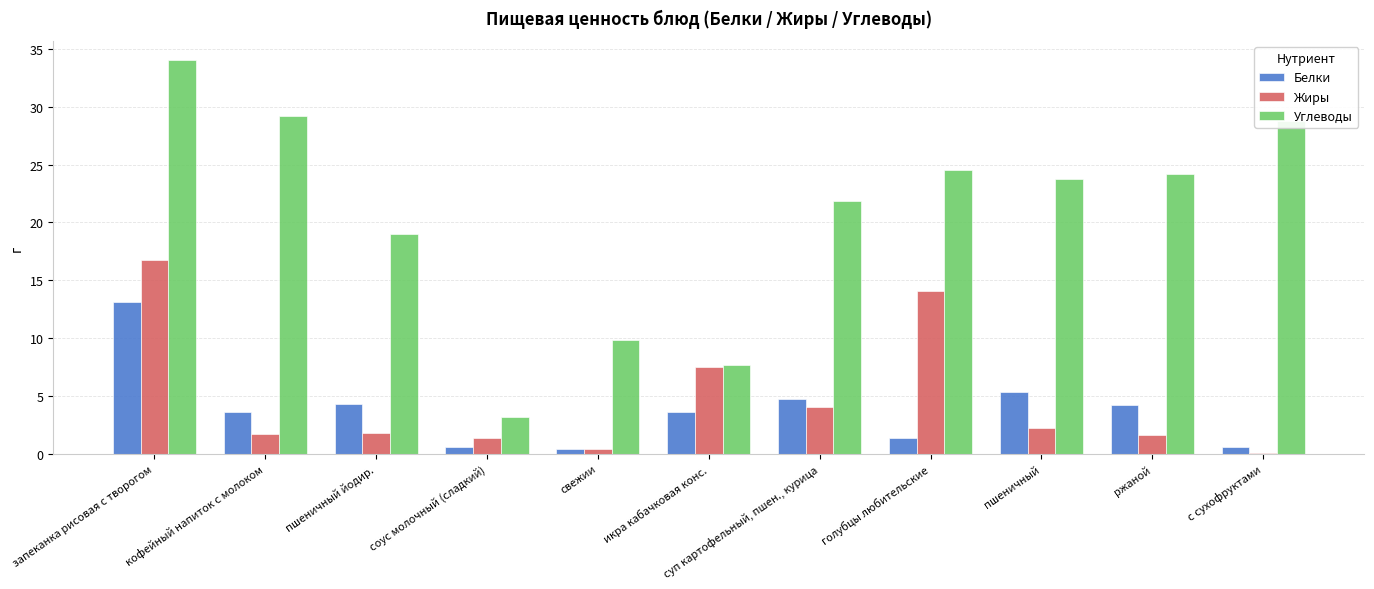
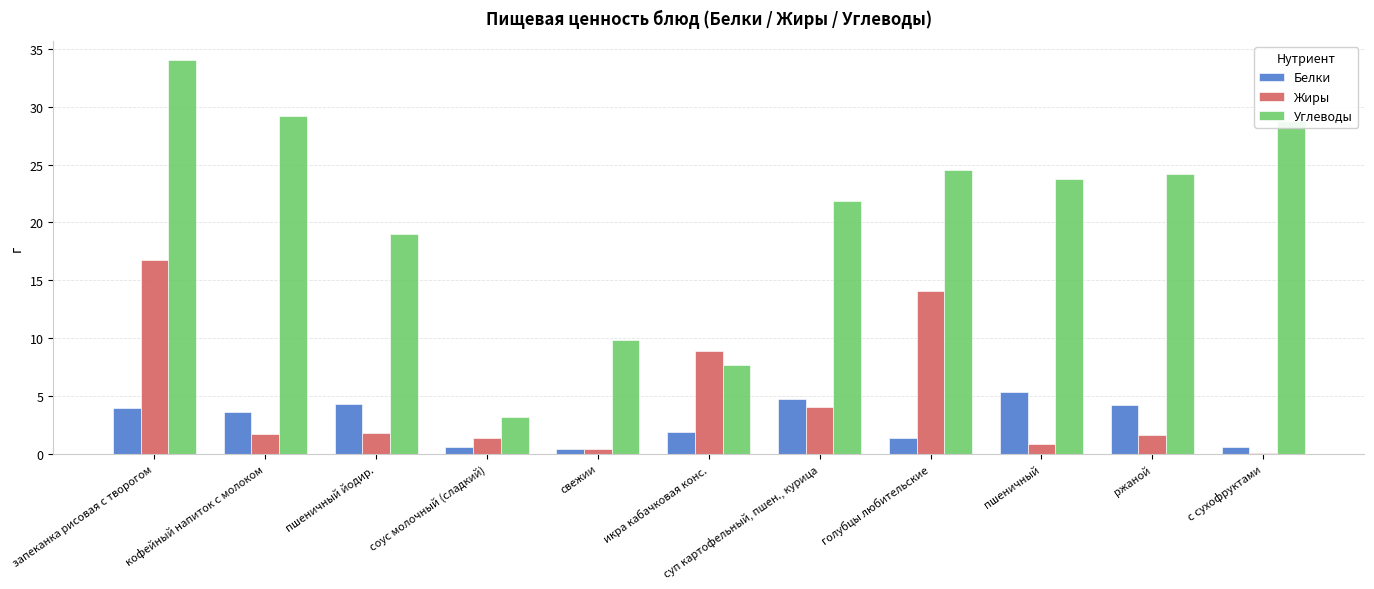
  {
    "Белки": {
-     "запеканка рисовая с творогом": 13.2,
+     "запеканка рисовая с творогом": 4.0,
      "кофейный напиток с молоком": 3.6,
      "пшеничный йодир.": 4.3,
      "соус молочный (сладкий)": 0.6,
      "свежии": 0.4,
-     "икра кабачковая конс.": 3.6,
+     "икра кабачковая конс.": 1.9,
      "суп картофельный, пшен., курица": 4.8,
      "голубцы любительские": 1.4,
      "пшеничный": 5.3,
      "ржаной": 4.3,
      "с сухофруктами": 0.6
    },
    "Жиры": {
      "запеканка рисовая с творогом": 16.8,
      "кофейный напиток с молоком": 1.7,
      "пшеничный йодир.": 1.8,
      "соус молочный (сладкий)": 1.4,
      "свежии": 0.4,
-     "икра кабачковая конс.": 7.5,
+     "икра кабачковая конс.": 8.9,
      "суп картофельный, пшен., курица": 4.1,
      "голубцы любительские": 14.1,
-     "пшеничный": 2.3,
+     "пшеничный": 0.8,
      "ржаной": 1.7
    },
    "Углеводы": {
      "запеканка рисовая с творогом": 34.0,
      "кофейный напиток с молоком": 29.2,
      "пшеничный йодир.": 19.0,
      "соус молочный (сладкий)": 3.2,
      "свежии": 9.8,
      "икра кабачковая конс.": 7.7,
      "суп картофельный, пшен., курица": 21.8,
      "голубцы любительские": 24.6,
      "пшеничный": 23.8,
      "ржаной": 24.2
    }
  }
